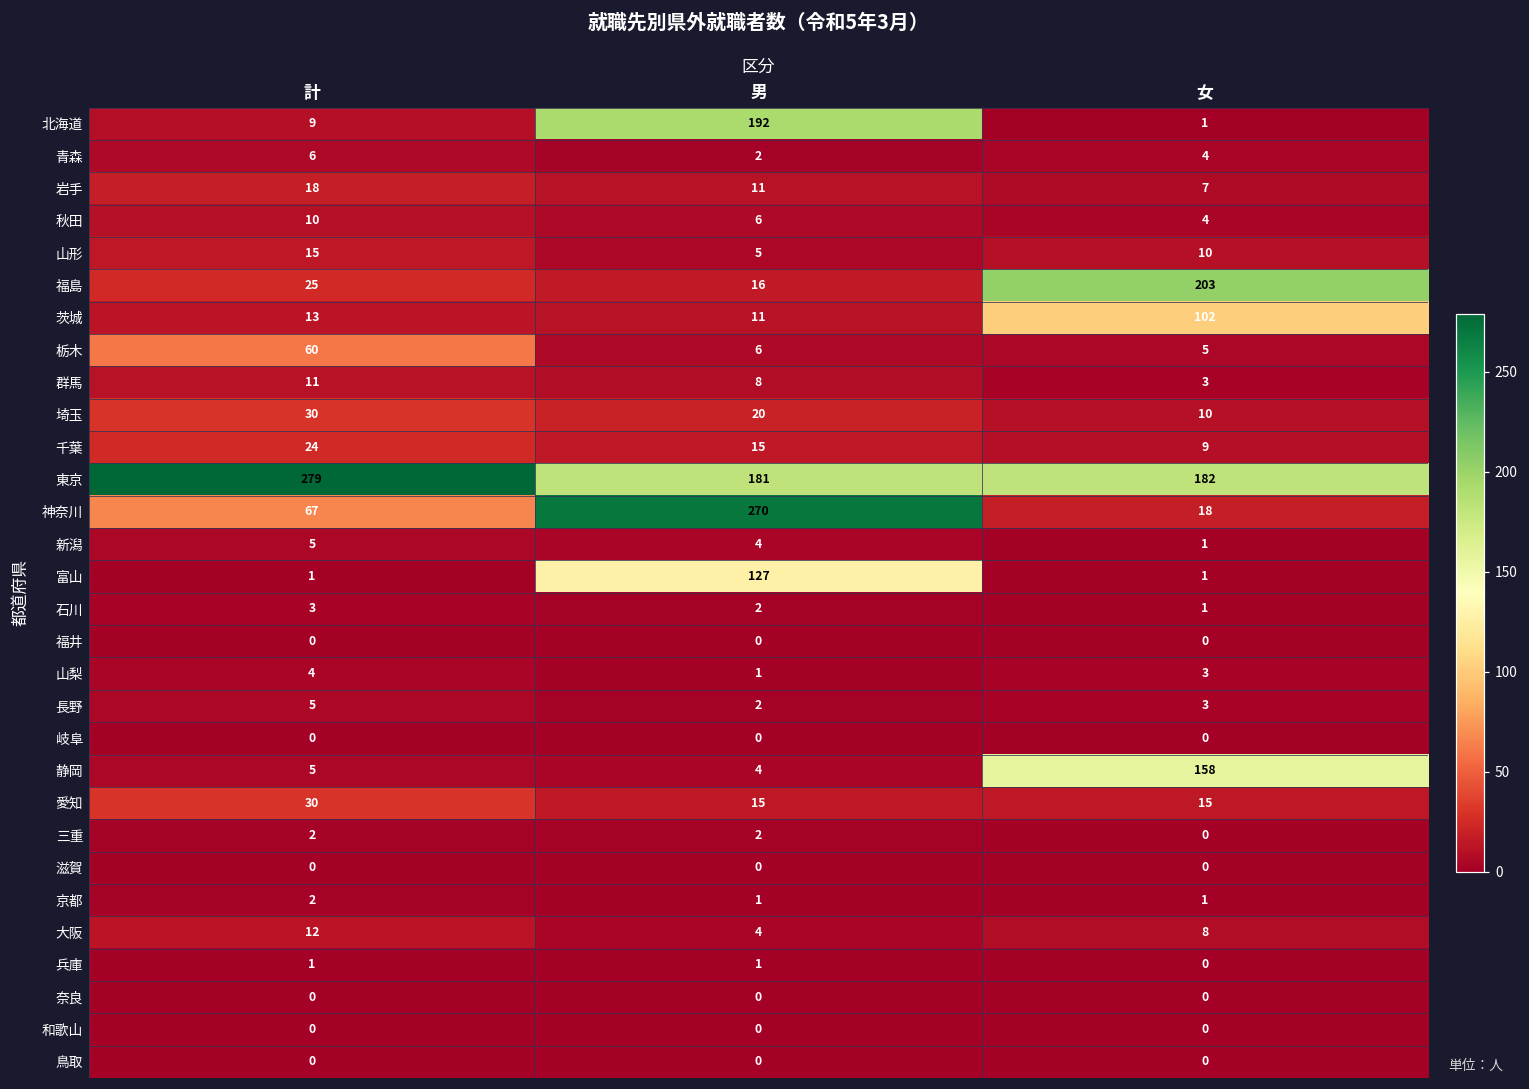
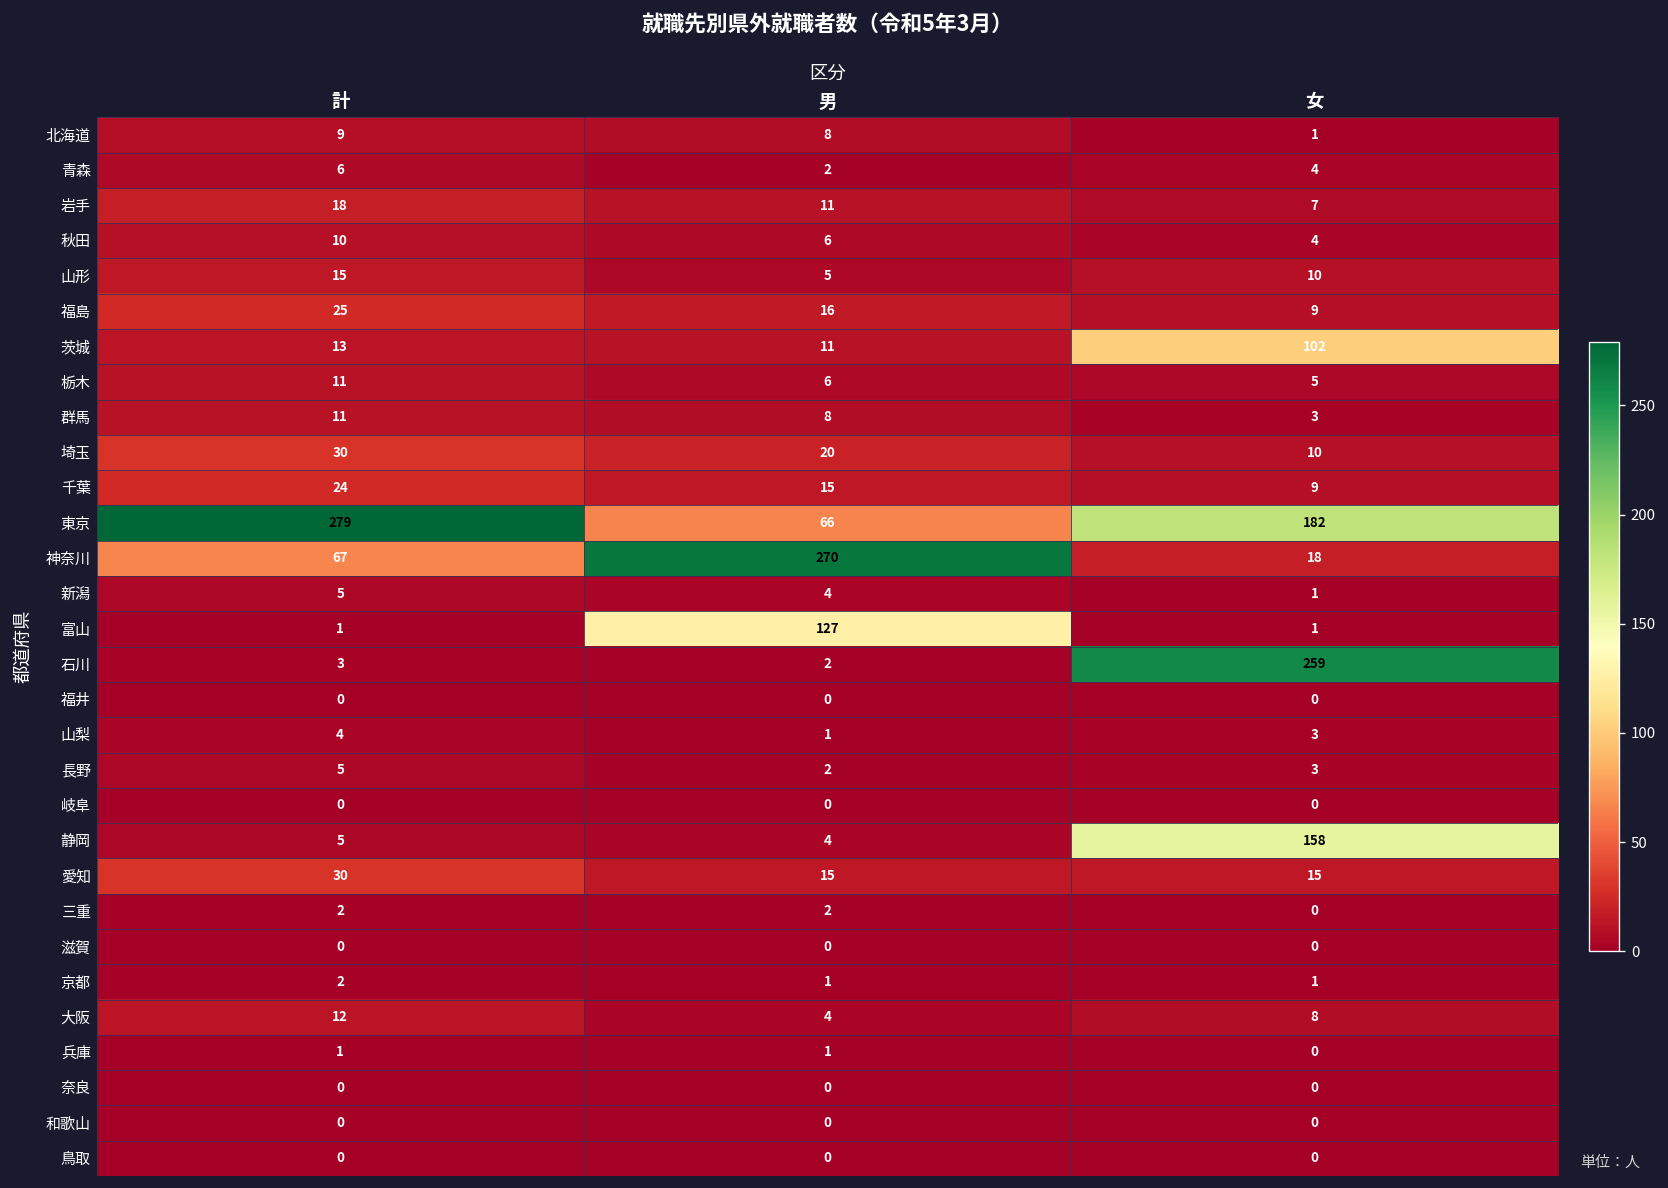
  {
    "北海道": {
      "計": 9,
-     "男": 192,
+     "男": 8,
      "女": 1
    },
    "青森": {
      "計": 6,
      "男": 2,
      "女": 4
    },
    "岩手": {
      "計": 18,
      "男": 11,
      "女": 7
    },
    "秋田": {
      "計": 10,
      "男": 6,
      "女": 4
    },
    "山形": {
      "計": 15,
      "男": 5,
      "女": 10
    },
    "福島": {
      "計": 25,
      "男": 16,
-     "女": 203
+     "女": 9
    },
    "茨城": {
      "計": 13,
      "男": 11,
      "女": 102
    },
    "栃木": {
-     "計": 60,
+     "計": 11,
      "男": 6,
      "女": 5
    },
    "群馬": {
      "計": 11,
      "男": 8,
      "女": 3
    },
    "埼玉": {
      "計": 30,
      "男": 20,
      "女": 10
    },
    "千葉": {
      "計": 24,
      "男": 15,
      "女": 9
    },
    "東京": {
      "計": 279,
-     "男": 181,
+     "男": 66,
      "女": 182
    },
    "神奈川": {
      "計": 67,
      "男": 270,
      "女": 18
    },
    "新潟": {
      "計": 5,
      "男": 4,
      "女": 1
    },
    "富山": {
      "計": 1,
      "男": 127,
      "女": 1
    },
    "石川": {
      "計": 3,
      "男": 2,
-     "女": 1
+     "女": 259
    },
    "福井": {
      "計": 0,
      "男": 0,
      "女": 0
    },
    "山梨": {
      "計": 4,
      "男": 1,
      "女": 3
    },
    "長野": {
      "計": 5,
      "男": 2,
      "女": 3
    },
    "岐阜": {
      "計": 0,
      "男": 0,
      "女": 0
    },
    "静岡": {
      "計": 5,
      "男": 4,
      "女": 158
    },
    "愛知": {
      "計": 30,
      "男": 15,
      "女": 15
    },
    "三重": {
      "計": 2,
      "男": 2,
      "女": 0
    },
    "滋賀": {
      "計": 0,
      "男": 0,
      "女": 0
    },
    "京都": {
      "計": 2,
      "男": 1,
      "女": 1
    },
    "大阪": {
      "計": 12,
      "男": 4,
      "女": 8
    },
    "兵庫": {
      "計": 1,
      "男": 1,
      "女": 0
    },
    "奈良": {
      "計": 0,
      "男": 0,
      "女": 0
    },
    "和歌山": {
      "計": 0,
      "男": 0,
      "女": 0
    },
    "鳥取": {
      "計": 0,
      "男": 0,
      "女": 0
    }
  }
